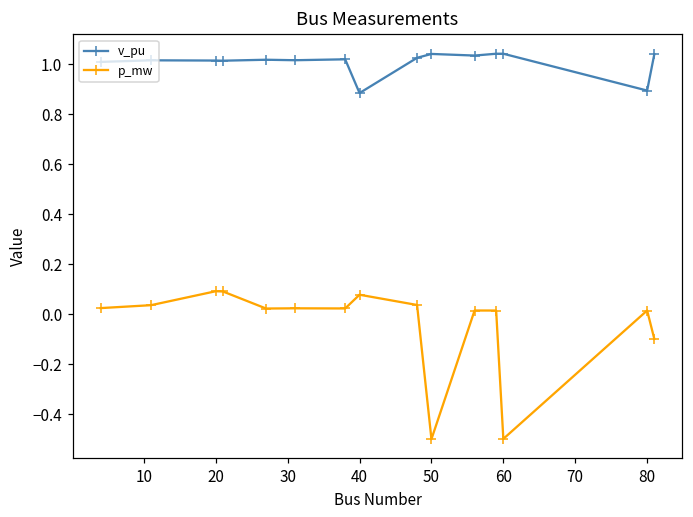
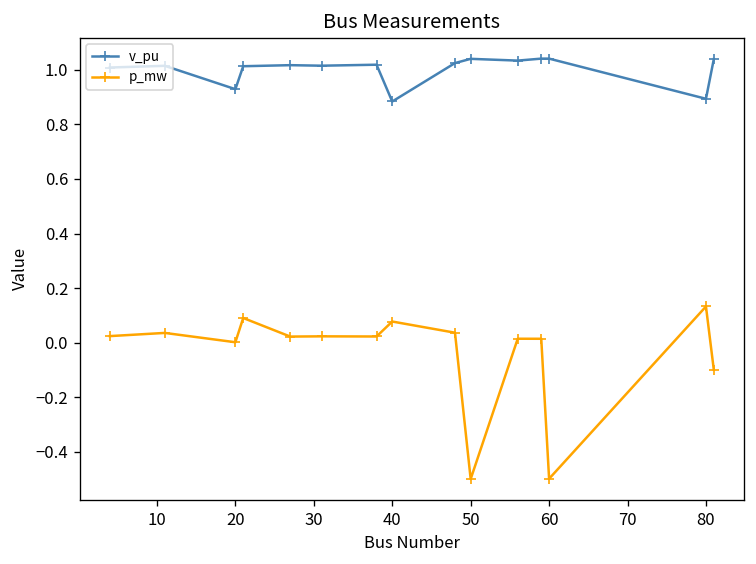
  {
    "v_pu": {
-     "20": 1.01,
+     "20": 0.93,
      "40": 0.88,
      "50": 1.04,
      "60": 1.04,
      "80": 0.89
    },
    "p_mw": {
-     "20": 0.09,
+     "20": 0.00,
      "40": 0.08,
      "50": -0.50,
      "60": -0.50,
-     "80": 0.01
+     "80": 0.13
    }
  }
